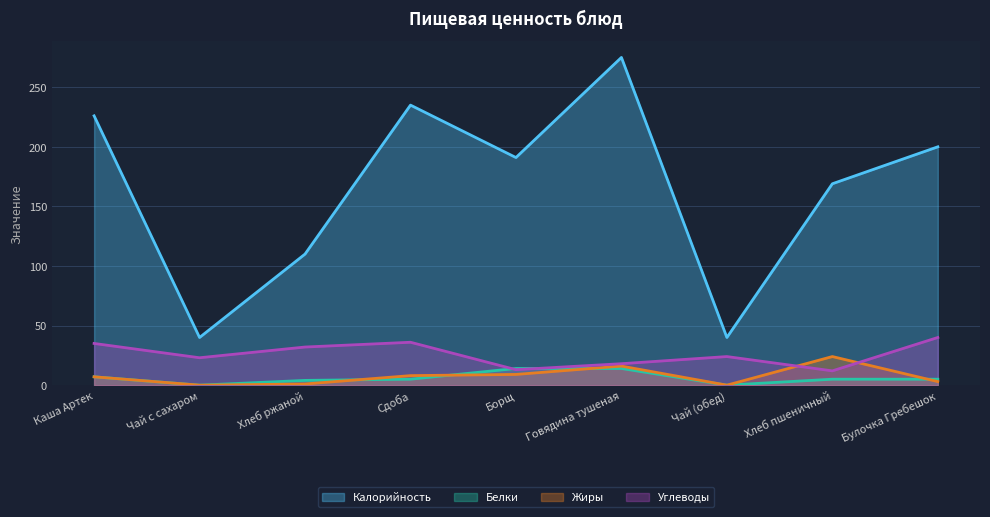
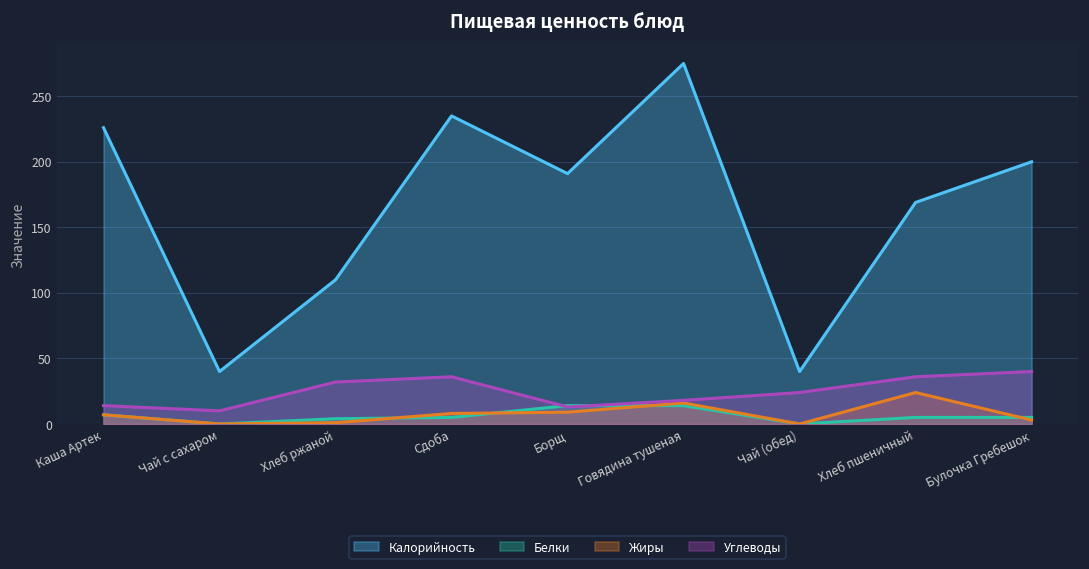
  {
    "Жиры": {
      "Хлеб ржаной": 1,
      "Сдоба": 8,
      "Борщ": 9,
      "Хлеб пшеничный": 24
    },
    "Углеводы": {
-     "Каша Артек": 35,
-     "Чай с сахаром": 23,
+     "Каша Артек": 14,
+     "Чай с сахаром": 10,
      "Хлеб ржаной": 32,
      "Сдоба": 36,
      "Чай (обед)": 24,
-     "Хлеб пшеничный": 12,
+     "Хлеб пшеничный": 36,
      "Булочка Гребешок": 40
    }
  }
